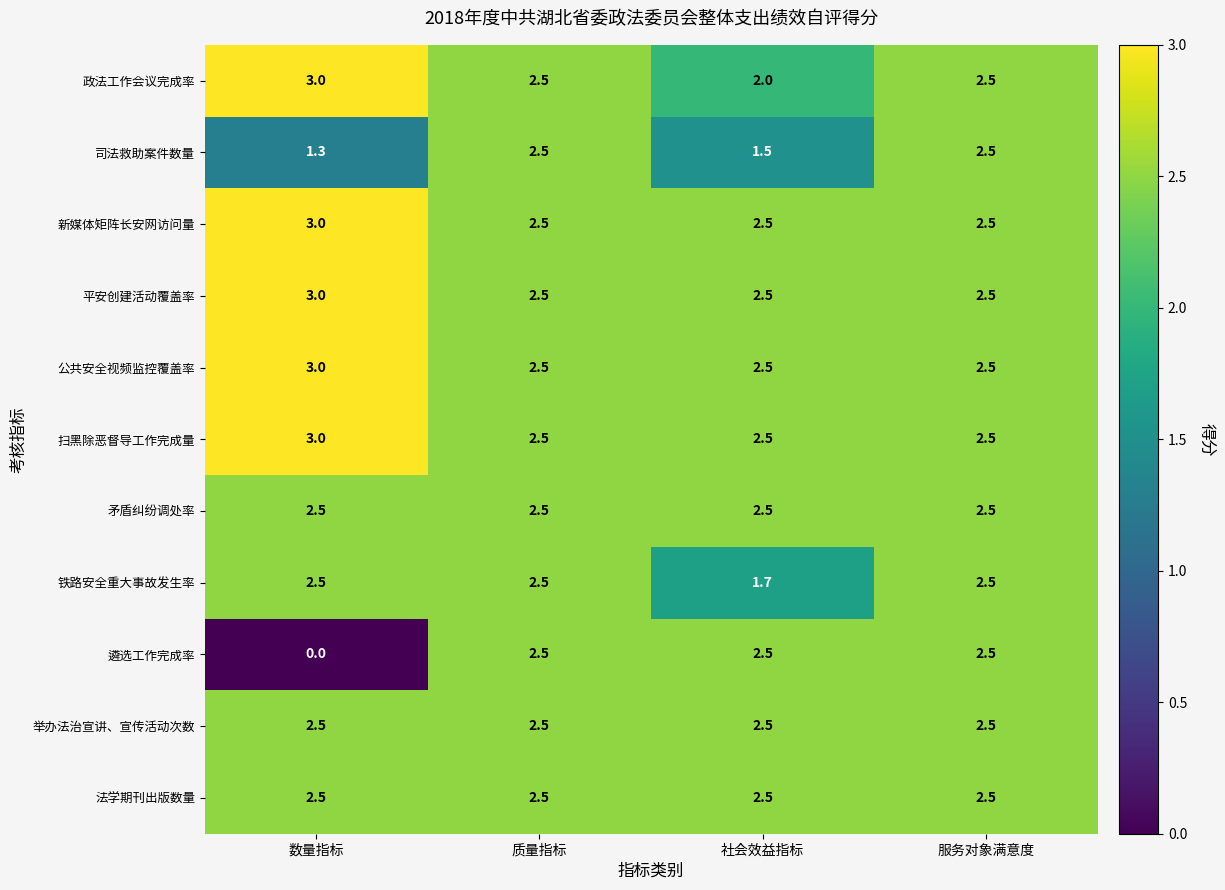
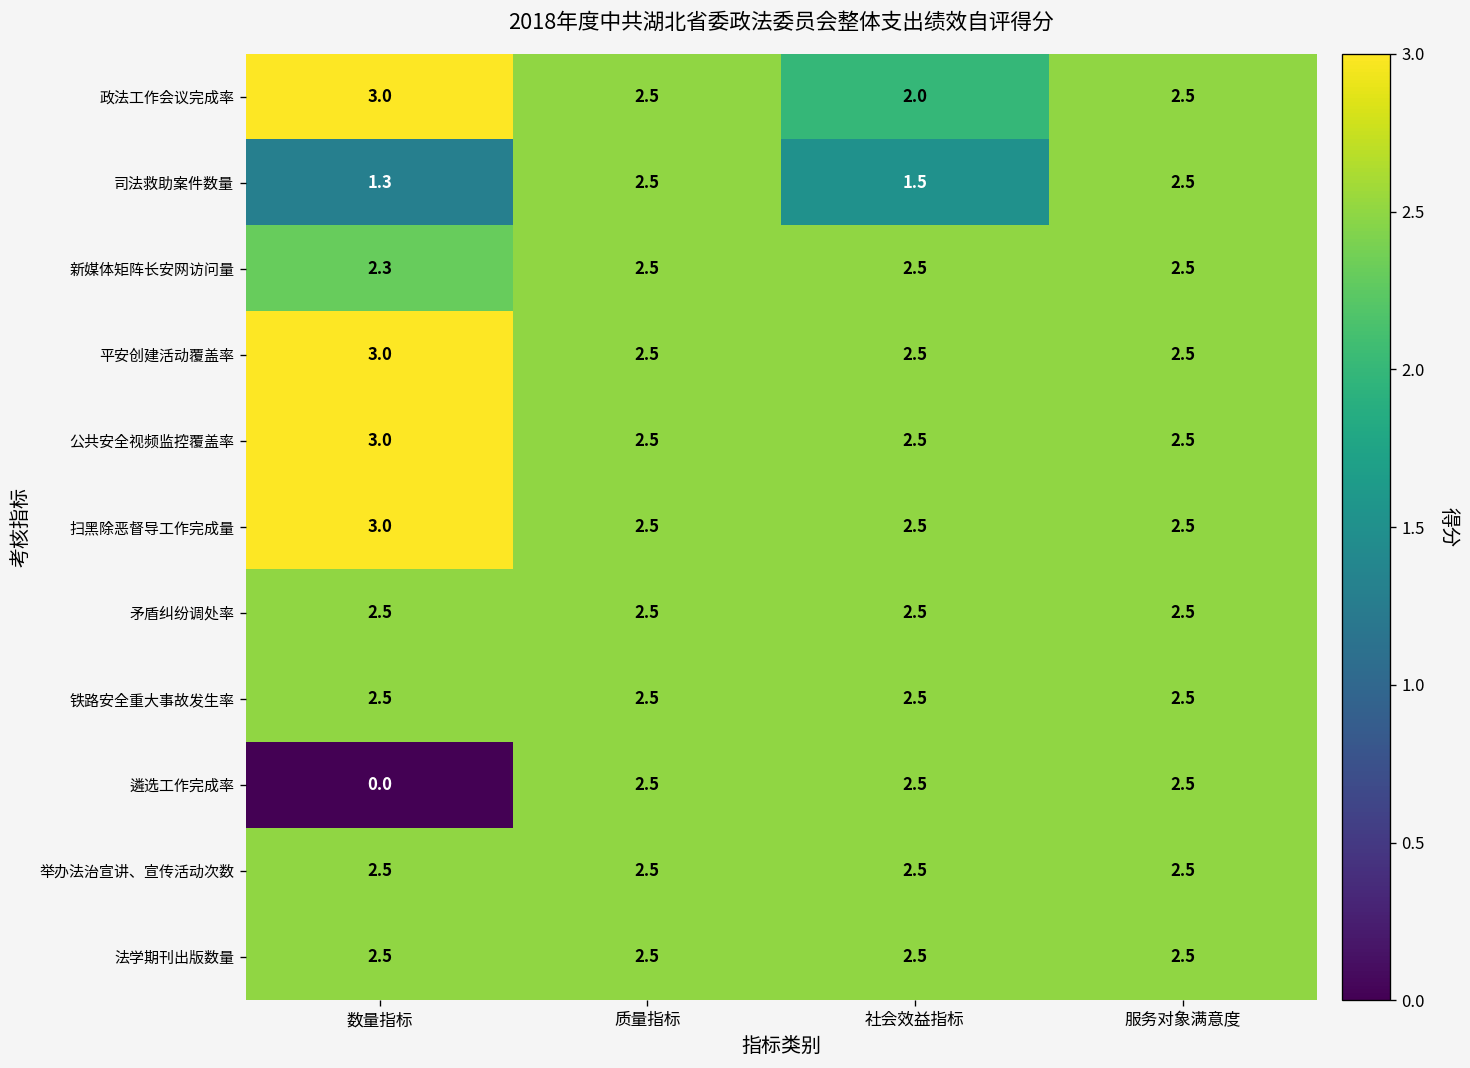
  {
    "政法工作会议完成率": {
      "数量指标": 3.0,
      "质量指标": 2.5,
      "社会效益指标": 2.0,
      "服务对象满意度": 2.5
    },
    "司法救助案件数量": {
      "数量指标": 1.3,
      "质量指标": 2.5,
      "社会效益指标": 1.5,
      "服务对象满意度": 2.5
    },
    "新媒体矩阵长安网访问量": {
-     "数量指标": 3.0,
+     "数量指标": 2.3,
      "质量指标": 2.5,
      "社会效益指标": 2.5,
      "服务对象满意度": 2.5
    },
    "平安创建活动覆盖率": {
      "数量指标": 3.0,
      "质量指标": 2.5,
      "社会效益指标": 2.5,
      "服务对象满意度": 2.5
    },
    "公共安全视频监控覆盖率": {
      "数量指标": 3.0,
      "质量指标": 2.5,
      "社会效益指标": 2.5,
      "服务对象满意度": 2.5
    },
    "扫黑除恶督导工作完成量": {
      "数量指标": 3.0,
      "质量指标": 2.5,
      "社会效益指标": 2.5,
      "服务对象满意度": 2.5
    },
    "矛盾纠纷调处率": {
      "数量指标": 2.5,
      "质量指标": 2.5,
      "社会效益指标": 2.5,
      "服务对象满意度": 2.5
    },
    "铁路安全重大事故发生率": {
      "数量指标": 2.5,
      "质量指标": 2.5,
-     "社会效益指标": 1.7,
+     "社会效益指标": 2.5,
      "服务对象满意度": 2.5
    },
    "遴选工作完成率": {
      "数量指标": 0.0,
      "质量指标": 2.5,
      "社会效益指标": 2.5,
      "服务对象满意度": 2.5
    },
    "举办法治宣讲、宣传活动次数": {
      "数量指标": 2.5,
      "质量指标": 2.5,
      "社会效益指标": 2.5,
      "服务对象满意度": 2.5
    },
    "法学期刊出版数量": {
      "数量指标": 2.5,
      "质量指标": 2.5,
      "社会效益指标": 2.5,
      "服务对象满意度": 2.5
    }
  }
